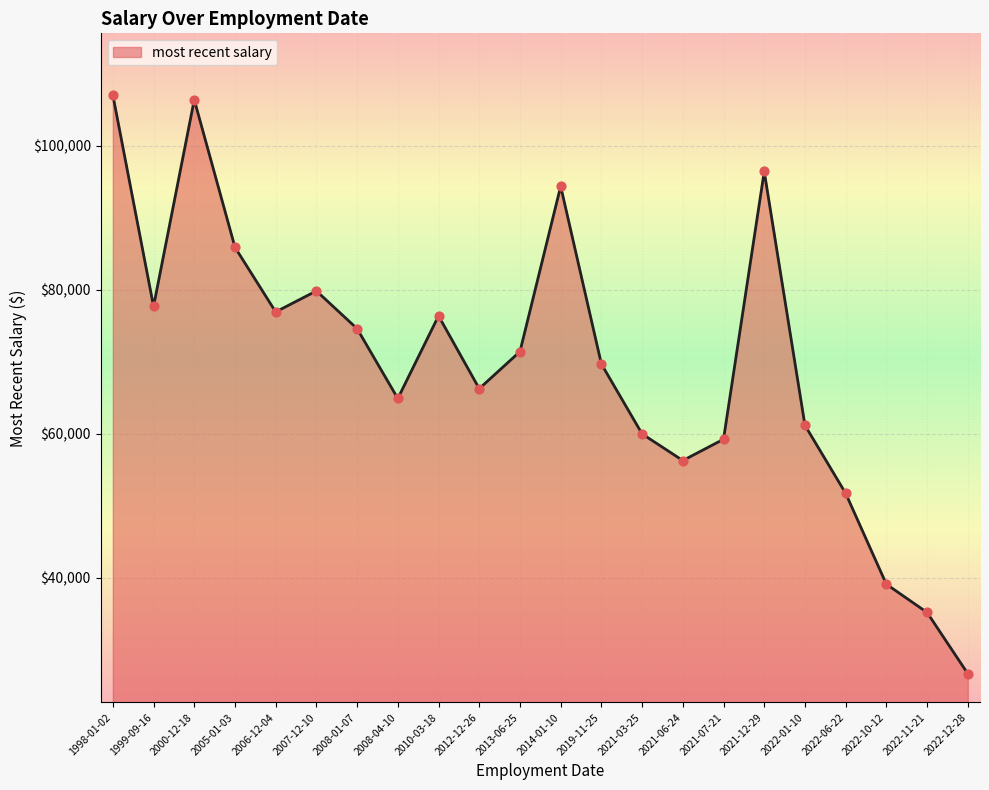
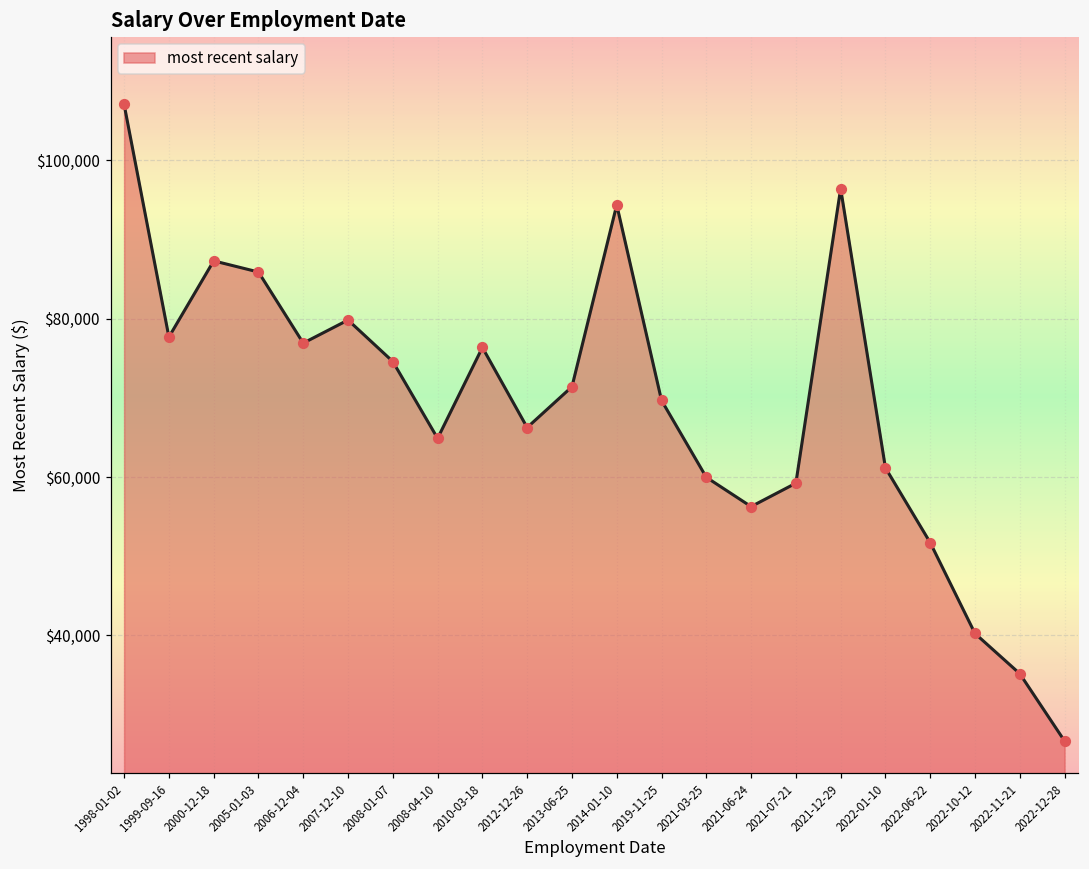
  {
    "1998-01-02": "$107,000",
    "1999-09-16": "$78,000",
-   "2000-12-18": "$106,000",
+   "2000-12-18": "$87,000",
    "2005-01-03": "$86,000",
    "2006-12-04": "$77,000",
    "2007-12-10": "$80,000",
    "2008-01-07": "$75,000",
    "2008-04-10": "$65,000",
    "2010-03-18": "$76,000",
    "2012-12-26": "$66,000",
    "2013-06-25": "$71,000",
    "2014-01-10": "$94,000",
    "2019-11-25": "$70,000",
    "2021-03-25": "$60,000",
    "2021-06-24": "$56,000",
    "2021-07-21": "$59,000",
    "2021-12-29": "$96,000",
    "2022-01-10": "$61,000",
    "2022-06-22": "$52,000",
-   "2022-10-12": "$39,000",
+   "2022-10-12": "$40,000",
    "2022-11-21": "$35,000",
    "2022-12-28": "$27,000"
  }
